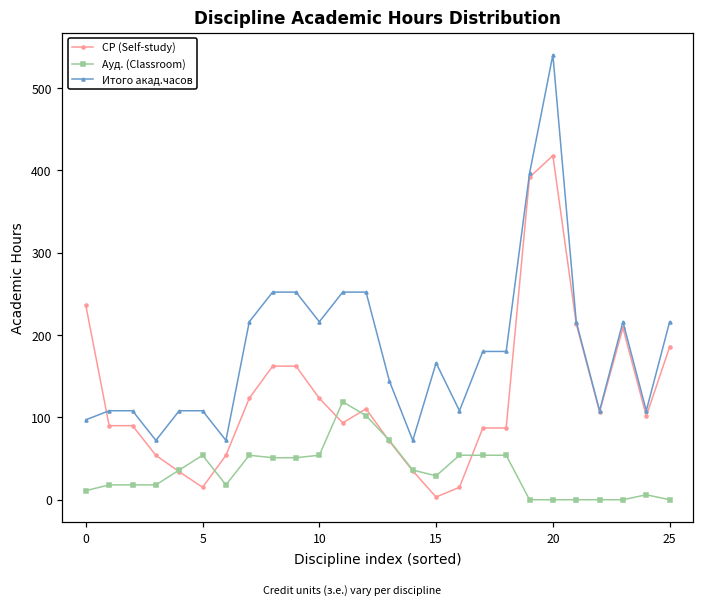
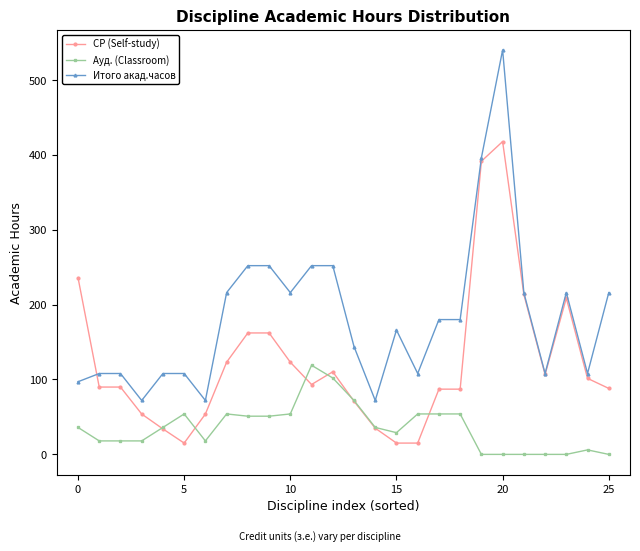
  {
    "СР (Self-study)": {
      "0": 240,
      "10": 120,
-     "15": 0,
+     "15": 20,
      "20": 420,
-     "25": 190
+     "25": 90
    },
    "Ауд. (Classroom)": {
-     "0": 10,
+     "0": 40,
      "10": 50,
      "15": 30,
      "20": 0,
      "25": 0
    },
    "Итого акад.часов": {
      "0": 100,
      "10": 220,
      "15": 170,
      "20": 540,
      "25": 220
    }
  }
